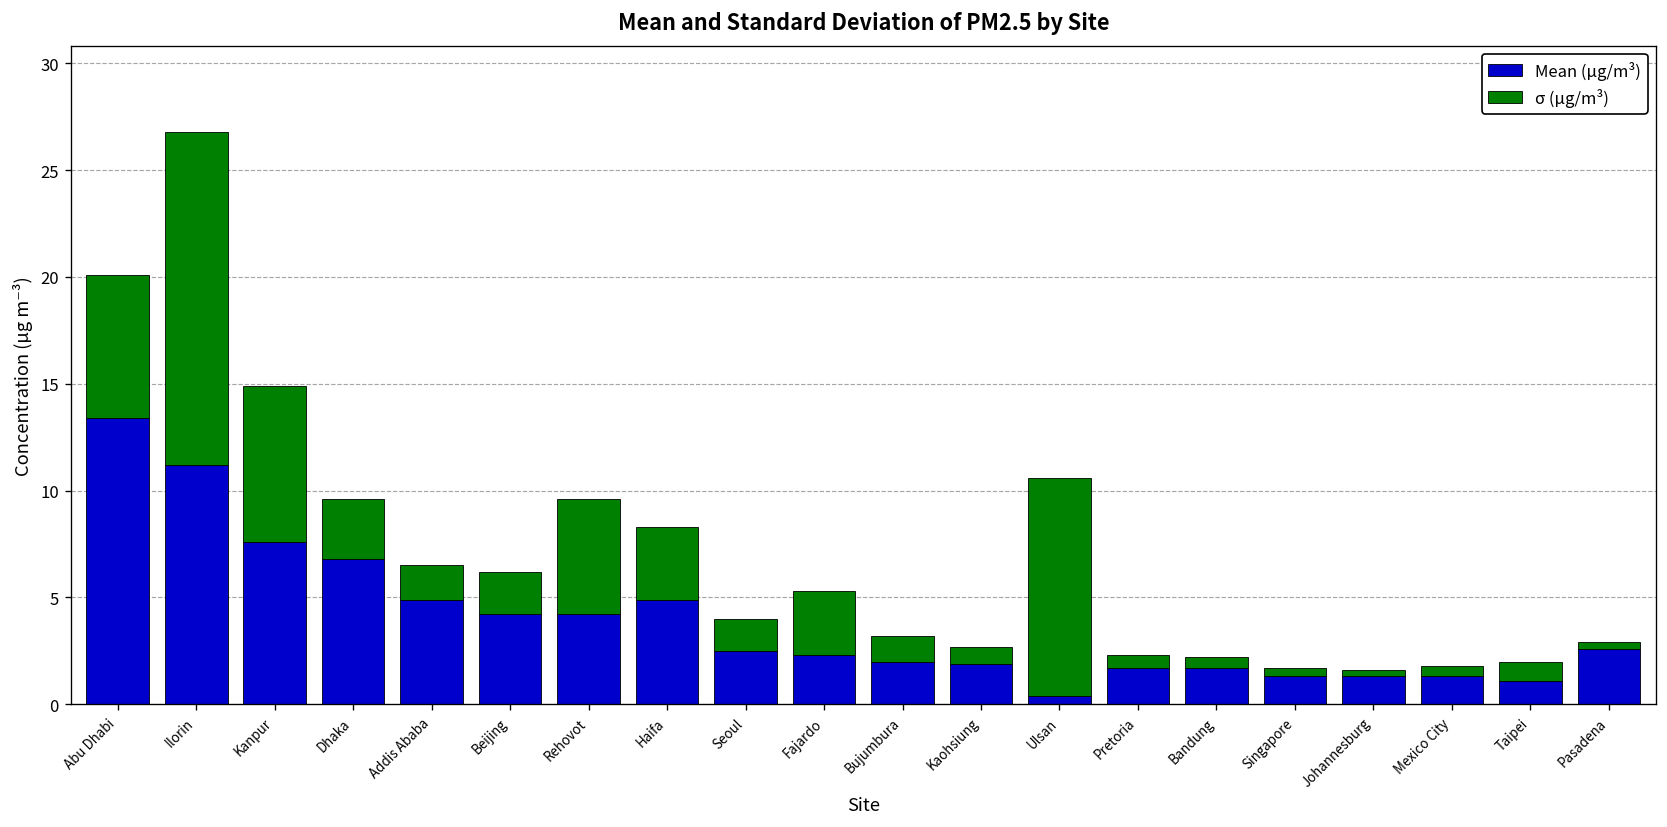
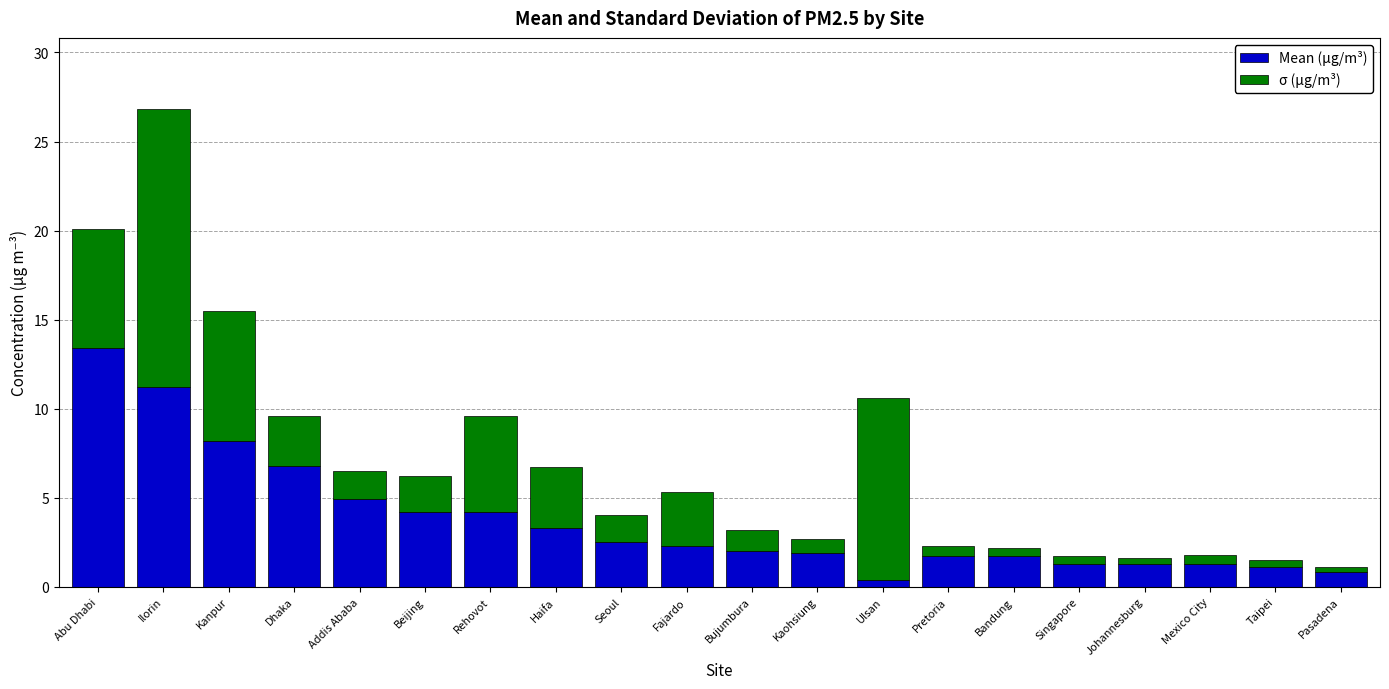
  {
    "Mean (µg/m³)": {
      "Abu Dhabi": 13.4,
      "Ilorin": 11.2,
-     "Kanpur": 7.6,
+     "Kanpur": 8.2,
      "Dhaka": 6.8,
      "Addis Ababa": 4.9,
      "Beijing": 4.2,
      "Rehovot": 4.2,
-     "Haifa": 4.9,
+     "Haifa": 3.3,
      "Seoul": 2.5,
      "Fajardo": 2.3,
      "Bujumbura": 2.0,
      "Kaohsiung": 1.9,
      "Ulsan": 0.4,
      "Pretoria": 1.7,
      "Bandung": 1.7,
      "Singapore": 1.3,
      "Johannesburg": 1.3,
      "Mexico City": 1.3,
      "Taipei": 1.1,
-     "Pasadena": 2.6
+     "Pasadena": 0.8
    },
    "σ (µg/m³)": {
      "Abu Dhabi": 6.7,
      "Ilorin": 15.6,
      "Kanpur": 7.3,
      "Dhaka": 2.8,
      "Addis Ababa": 1.6,
      "Beijing": 2.0,
      "Rehovot": 5.4,
      "Haifa": 3.4,
      "Seoul": 1.5,
      "Fajardo": 3.0,
      "Bujumbura": 1.2,
      "Kaohsiung": 0.8,
      "Ulsan": 10.2,
      "Pretoria": 0.6,
      "Bandung": 0.5,
      "Singapore": 0.4,
      "Johannesburg": 0.3,
      "Mexico City": 0.5,
-     "Taipei": 0.9,
+     "Taipei": 0.4,
      "Pasadena": 0.3
    }
  }
